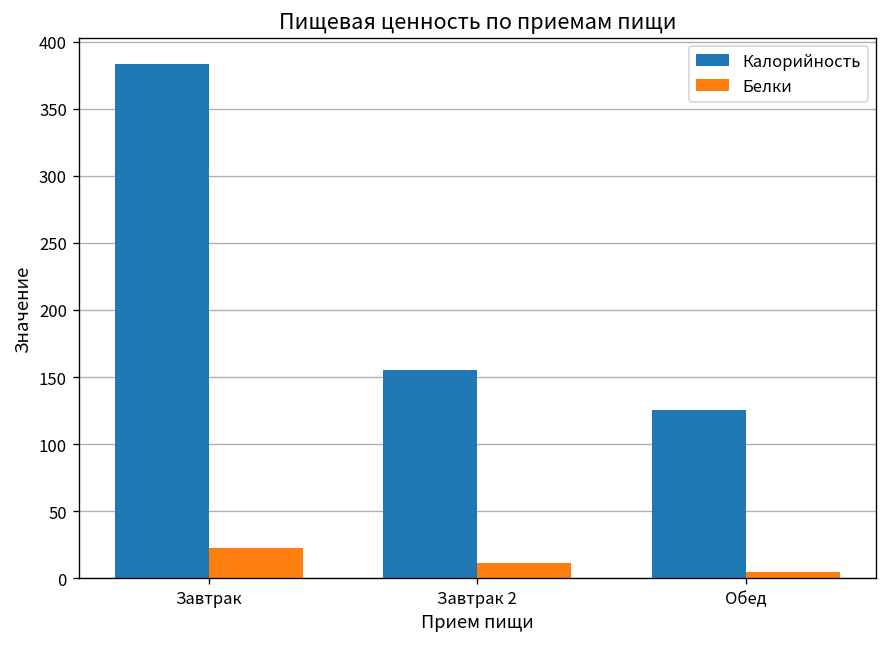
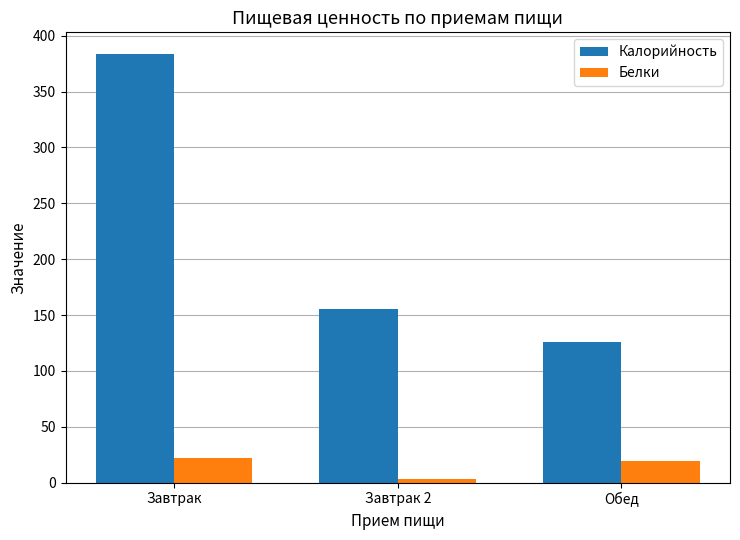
  {
    "Калорийность": {
      "Завтрак": 384,
      "Завтрак 2": 155,
      "Обед": 126
    },
    "Белки": {
      "Завтрак": 22,
-     "Завтрак 2": 11,
-     "Обед": 4
+     "Завтрак 2": 4,
+     "Обед": 19
    }
  }
